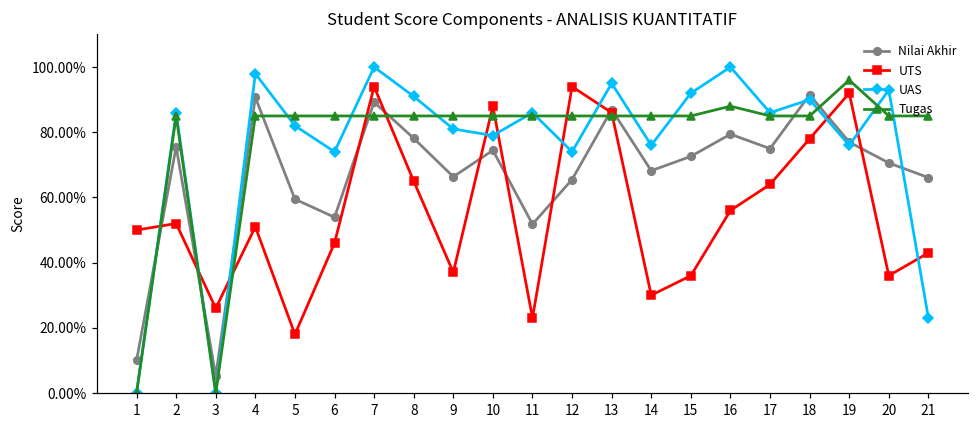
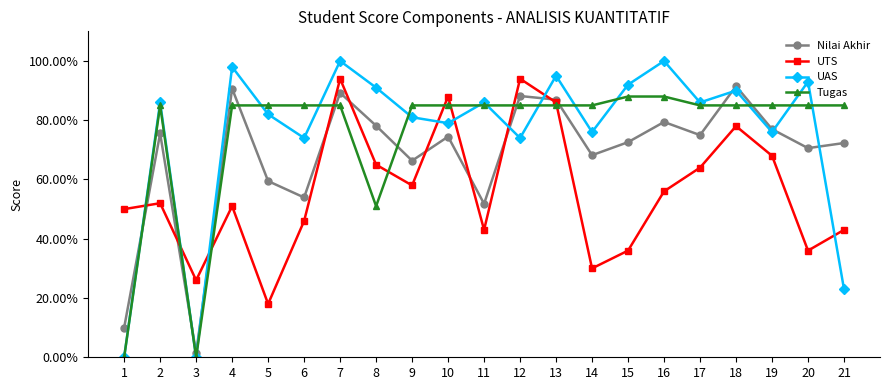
  {
    "Nilai Akhir": {
      "1": "10%",
      "2": "76%",
-     "3": "5%",
+     "3": "1%",
      "4": "91%",
      "5": "59%",
      "6": "54%",
      "7": "89%",
      "8": "78%",
      "9": "66%",
      "10": "74%",
      "11": "52%",
-     "12": "65%",
+     "12": "88%",
      "13": "87%",
      "14": "68%",
      "15": "73%",
      "16": "79%",
      "17": "75%",
      "18": "91%",
      "19": "77%",
      "20": "71%",
-     "21": "66%"
+     "21": "72%"
    },
    "UTS": {
      "1": "50%",
      "2": "52%",
      "3": "26%",
      "4": "51%",
      "5": "18%",
      "6": "46%",
      "7": "94%",
      "8": "65%",
-     "9": "37%",
+     "9": "58%",
      "10": "88%",
-     "11": "23%",
+     "11": "43%",
      "12": "94%",
      "13": "86%",
      "14": "30%",
      "15": "36%",
      "16": "56%",
      "17": "64%",
      "18": "78%",
-     "19": "92%",
+     "19": "68%",
      "20": "36%",
      "21": "43%"
    },
    "UAS": {
      "2": "86%",
      "4": "98%",
      "5": "82%",
      "6": "74%",
      "7": "100%",
      "8": "91%",
      "9": "81%",
      "10": "79%",
      "11": "86%",
      "12": "74%",
      "13": "95%",
      "14": "76%",
      "15": "92%",
      "16": "100%",
      "17": "86%",
      "18": "90%",
      "19": "76%",
      "20": "93%",
      "21": "23%"
    },
    "Tugas": {
      "2": "85%",
      "4": "85%",
      "5": "85%",
      "6": "85%",
      "7": "85%",
-     "8": "85%",
+     "8": "51%",
      "9": "85%",
      "10": "85%",
      "11": "85%",
      "12": "85%",
      "13": "85%",
      "14": "85%",
-     "15": "85%",
+     "15": "88%",
      "16": "88%",
      "17": "85%",
      "18": "85%",
-     "19": "96%",
+     "19": "85%",
      "20": "85%",
      "21": "85%"
    }
  }
